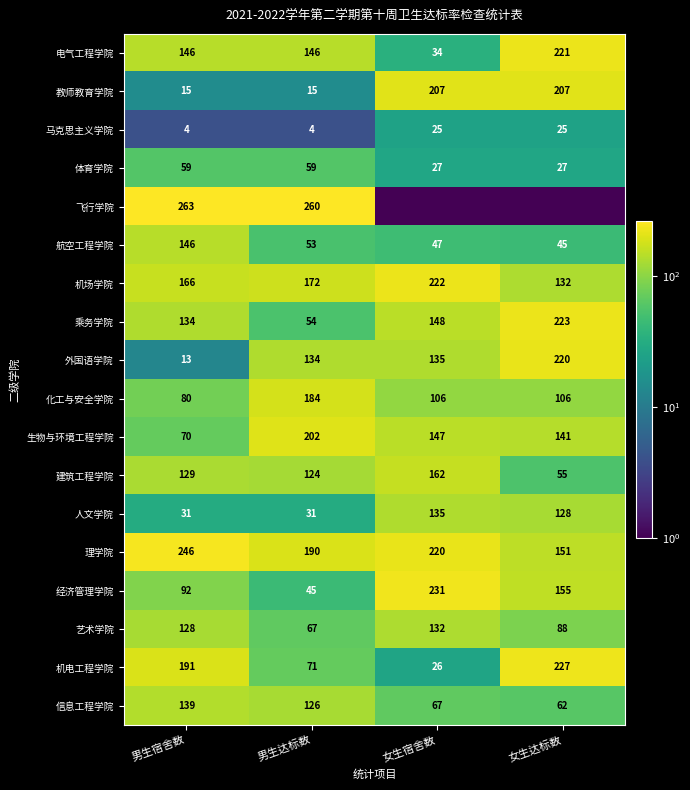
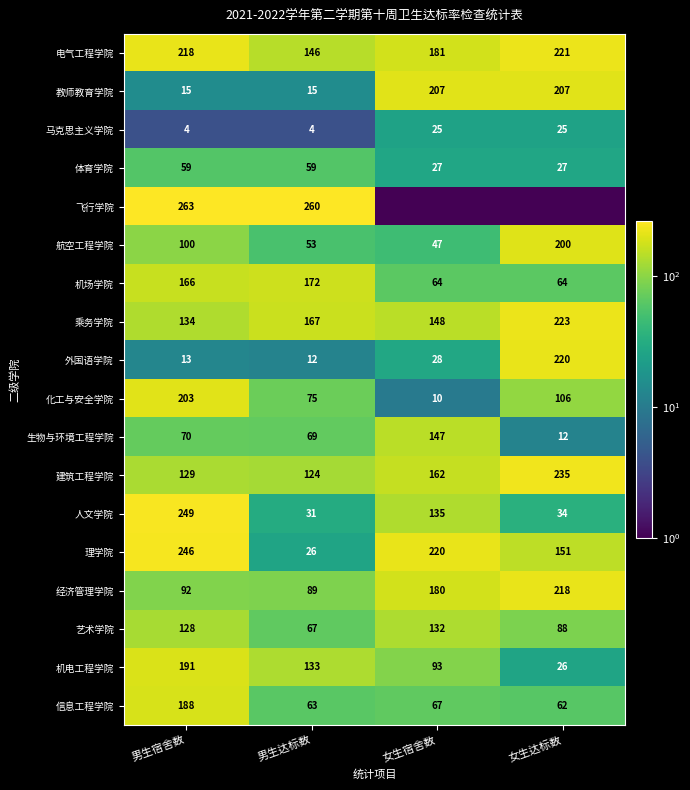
  {
    "电气工程学院": {
-     "男生宿舍数": 146,
+     "男生宿舍数": 218,
      "男生达标数": 146,
-     "女生宿舍数": 34,
+     "女生宿舍数": 181,
      "女生达标数": 221
    },
    "教师教育学院": {
      "男生宿舍数": 15,
      "男生达标数": 15,
      "女生宿舍数": 207,
      "女生达标数": 207
    },
    "马克思主义学院": {
      "男生宿舍数": 4,
      "男生达标数": 4,
      "女生宿舍数": 25,
      "女生达标数": 25
    },
    "体育学院": {
      "男生宿舍数": 59,
      "男生达标数": 59,
      "女生宿舍数": 27,
      "女生达标数": 27
    },
    "飞行学院": {
      "男生宿舍数": 263,
      "男生达标数": 260
    },
    "航空工程学院": {
-     "男生宿舍数": 146,
+     "男生宿舍数": 100,
      "男生达标数": 53,
      "女生宿舍数": 47,
-     "女生达标数": 45
+     "女生达标数": 200
    },
    "机场学院": {
      "男生宿舍数": 166,
      "男生达标数": 172,
-     "女生宿舍数": 222,
-     "女生达标数": 132
+     "女生宿舍数": 64,
+     "女生达标数": 64
    },
    "乘务学院": {
      "男生宿舍数": 134,
-     "男生达标数": 54,
+     "男生达标数": 167,
      "女生宿舍数": 148,
      "女生达标数": 223
    },
    "外国语学院": {
      "男生宿舍数": 13,
-     "男生达标数": 134,
-     "女生宿舍数": 135,
+     "男生达标数": 12,
+     "女生宿舍数": 28,
      "女生达标数": 220
    },
    "化工与安全学院": {
-     "男生宿舍数": 80,
-     "男生达标数": 184,
-     "女生宿舍数": 106,
+     "男生宿舍数": 203,
+     "男生达标数": 75,
+     "女生宿舍数": 10,
      "女生达标数": 106
    },
    "生物与环境工程学院": {
      "男生宿舍数": 70,
-     "男生达标数": 202,
+     "男生达标数": 69,
      "女生宿舍数": 147,
-     "女生达标数": 141
+     "女生达标数": 12
    },
    "建筑工程学院": {
      "男生宿舍数": 129,
      "男生达标数": 124,
      "女生宿舍数": 162,
-     "女生达标数": 55
+     "女生达标数": 235
    },
    "人文学院": {
-     "男生宿舍数": 31,
+     "男生宿舍数": 249,
      "男生达标数": 31,
      "女生宿舍数": 135,
-     "女生达标数": 128
+     "女生达标数": 34
    },
    "理学院": {
      "男生宿舍数": 246,
-     "男生达标数": 190,
+     "男生达标数": 26,
      "女生宿舍数": 220,
      "女生达标数": 151
    },
    "经济管理学院": {
      "男生宿舍数": 92,
-     "男生达标数": 45,
-     "女生宿舍数": 231,
-     "女生达标数": 155
+     "男生达标数": 89,
+     "女生宿舍数": 180,
+     "女生达标数": 218
    },
    "艺术学院": {
      "男生宿舍数": 128,
      "男生达标数": 67,
      "女生宿舍数": 132,
      "女生达标数": 88
    },
    "机电工程学院": {
      "男生宿舍数": 191,
-     "男生达标数": 71,
-     "女生宿舍数": 26,
-     "女生达标数": 227
+     "男生达标数": 133,
+     "女生宿舍数": 93,
+     "女生达标数": 26
    },
    "信息工程学院": {
-     "男生宿舍数": 139,
-     "男生达标数": 126,
+     "男生宿舍数": 188,
+     "男生达标数": 63,
      "女生宿舍数": 67,
      "女生达标数": 62
    }
  }
